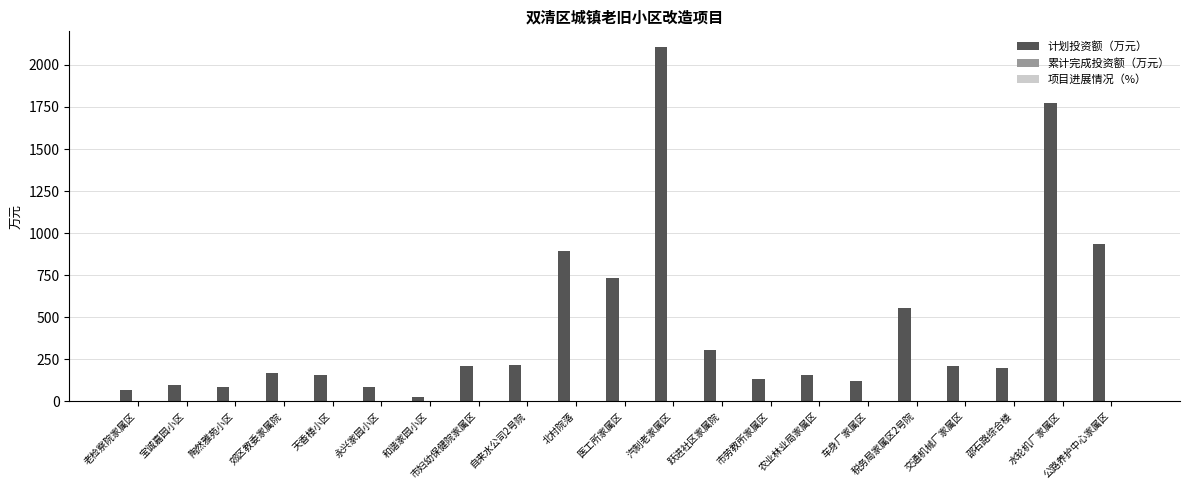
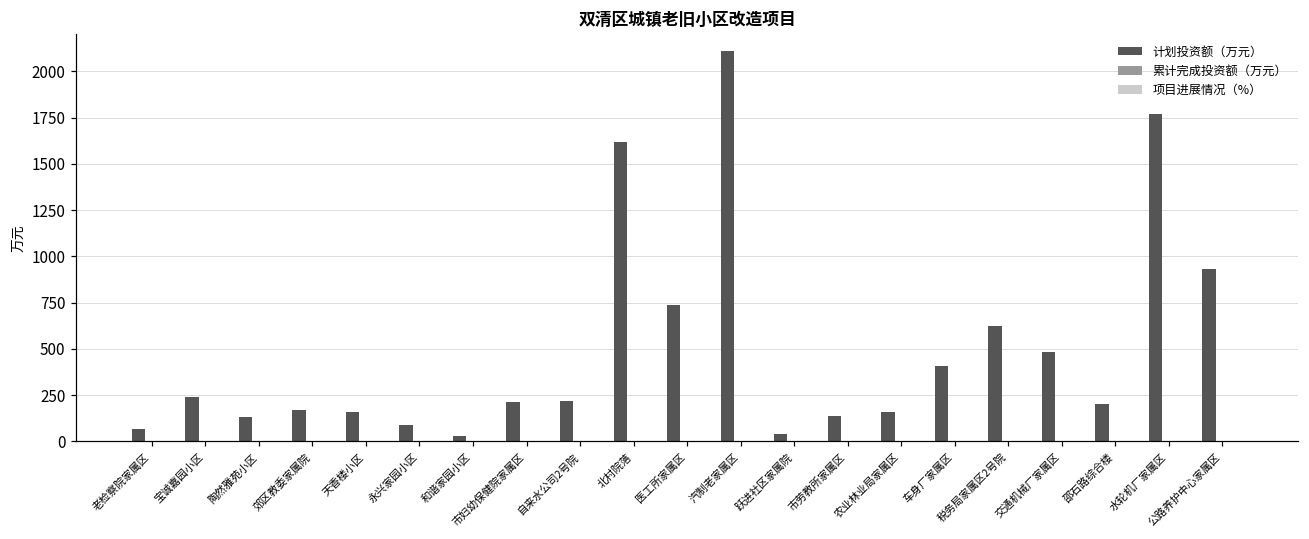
  {
    "计划投资额（万元）": {
      "老检察院家属区": 70,
-     "宝诚嘉园小区": 100,
-     "陶然雅苑小区": 80,
+     "宝诚嘉园小区": 240,
+     "陶然雅苑小区": 130,
      "郊区教委家属院": 170,
      "天香楼小区": 160,
      "永兴家园小区": 90,
      "和谐家园小区": 30,
      "市妇幼保健院家属区": 210,
      "自来水公司2号院": 220,
-     "北村院落": 890,
+     "北村院落": 1620,
      "医工所家属区": 740,
      "汽制老家属区": 2110,
-     "跃进社区家属院": 300,
+     "跃进社区家属院": 40,
      "市劳教所家属区": 130,
      "农业林业局家属区": 160,
-     "车身厂家属区": 120,
-     "税务局家属区2号院": 550,
-     "交通机械厂家属区": 210,
+     "车身厂家属区": 410,
+     "税务局家属区2号院": 630,
+     "交通机械厂家属区": 480,
      "邵石路综合楼": 200,
      "水轮机厂家属区": 1770,
      "公路养护中心家属区": 930
    },
    "累计完成投资额（万元）": {
      "老检察院家属区": 0,
      "宝诚嘉园小区": 0,
      "陶然雅苑小区": 0,
      "郊区教委家属院": 0,
      "天香楼小区": 0,
      "永兴家园小区": 0,
      "和谐家园小区": 0,
      "市妇幼保健院家属区": 0,
      "自来水公司2号院": 0,
      "北村院落": 0,
      "医工所家属区": 0,
      "汽制老家属区": 0,
      "跃进社区家属院": 0,
      "市劳教所家属区": 0,
      "农业林业局家属区": 0,
      "车身厂家属区": 0,
      "税务局家属区2号院": 0,
      "交通机械厂家属区": 0,
      "邵石路综合楼": 0,
      "水轮机厂家属区": 0,
      "公路养护中心家属区": 0
    },
    "项目进展情况（%）": {
      "老检察院家属区": 0,
      "宝诚嘉园小区": 0,
      "陶然雅苑小区": 0,
      "郊区教委家属院": 0,
      "天香楼小区": 0,
      "永兴家园小区": 0,
      "和谐家园小区": 0,
      "市妇幼保健院家属区": 0,
      "自来水公司2号院": 0,
      "北村院落": 0,
      "医工所家属区": 0,
      "汽制老家属区": 0,
      "跃进社区家属院": 0,
      "市劳教所家属区": 0,
      "农业林业局家属区": 0,
      "车身厂家属区": 0,
      "税务局家属区2号院": 0,
      "交通机械厂家属区": 0,
      "邵石路综合楼": 0,
      "水轮机厂家属区": 0,
      "公路养护中心家属区": 0
    }
  }
